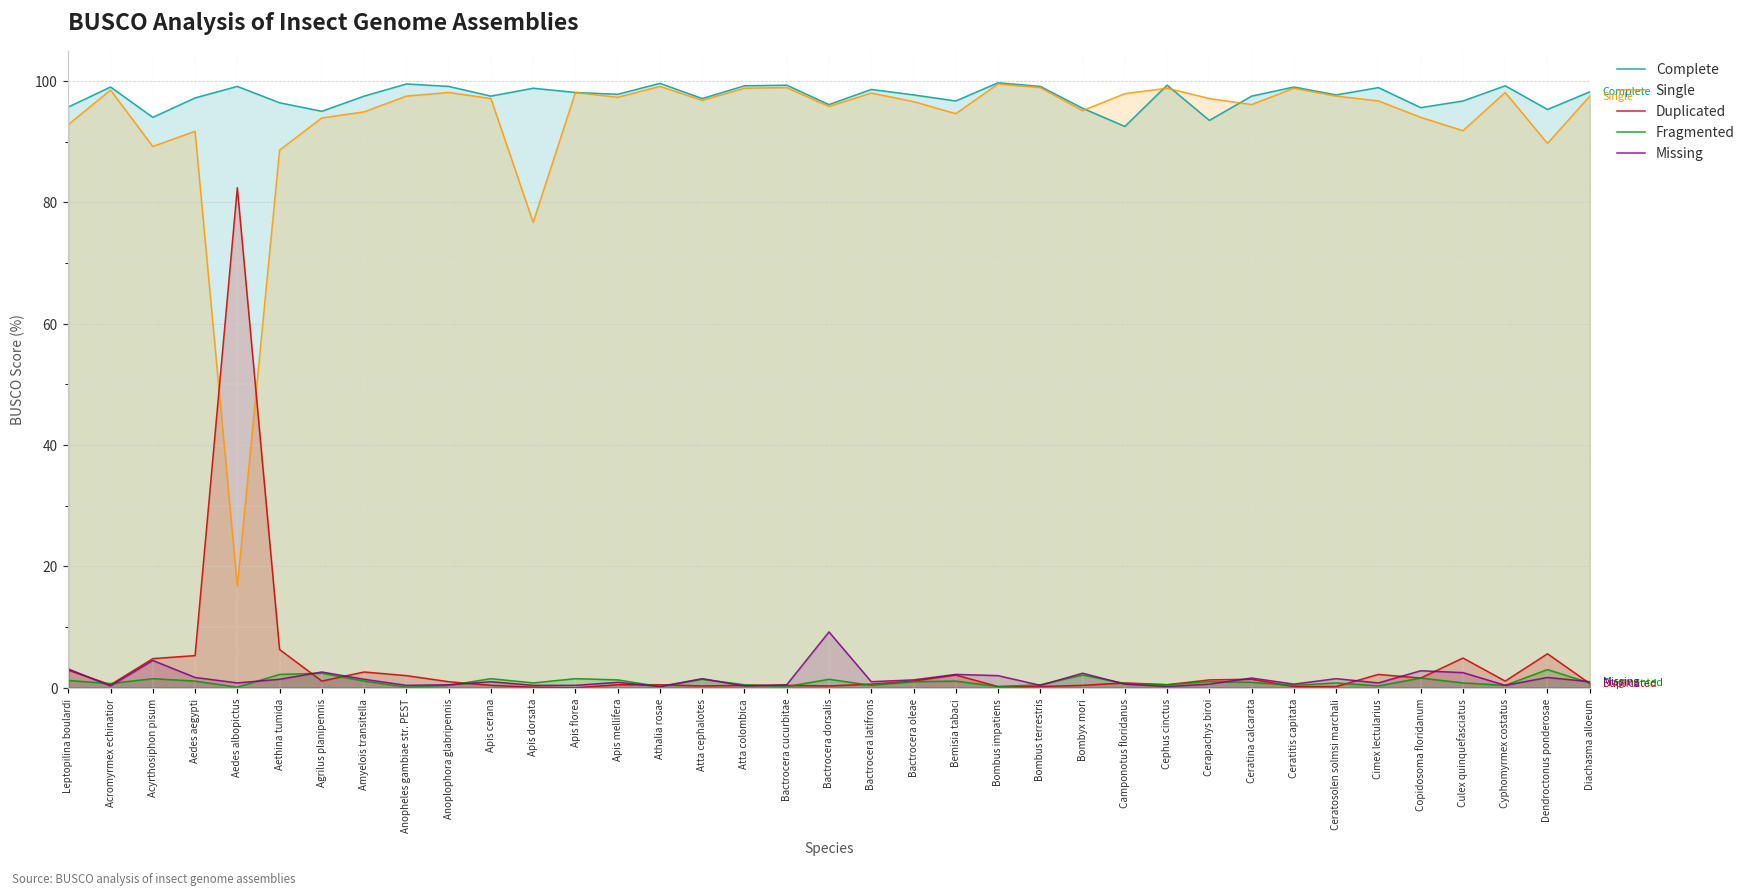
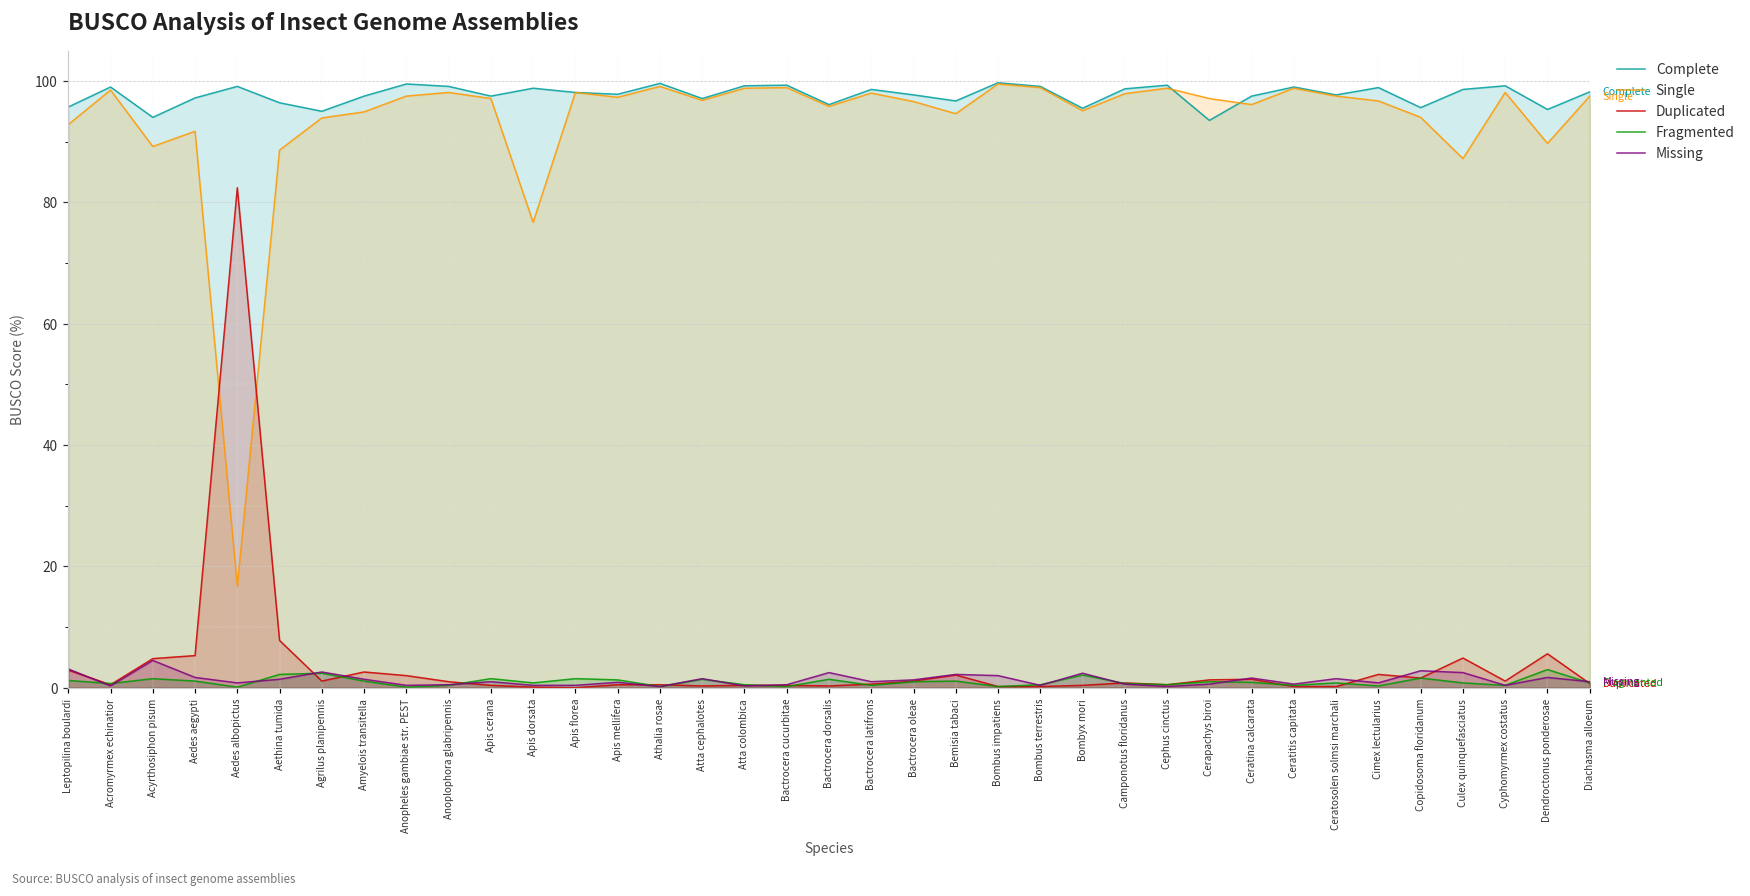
  {
    "Complete": {
      "Leptopilina boulardi": 96,
      "Acromyrmex echinatior": 99,
      "Acyrthosiphon pisum": 94,
      "Aedes aegypti": 97,
      "Aedes albopictus": 99,
      "Aethina tumida": 96,
      "Agrilus planipennis": 95,
      "Amyelois transitella": 98,
      "Anopheles gambiae str. PEST": 100,
      "Anoplophora glabripennis": 99,
      "Apis dorsata": 99,
      "Apis mellifera": 98,
      "Athalia rosae": 100,
      "Bactrocera latifrons": 99,
      "Bactrocera oleae": 98,
      "Bemisia tabaci": 97,
-     "Camponotus floridanus": 93,
+     "Camponotus floridanus": 99,
      "Cephus cinctus": 99,
      "Cerapachys biroi": 94,
      "Ceratina calcarata": 98,
      "Cimex lectularius": 99,
      "Copidosoma floridanum": 96,
-     "Culex quinquefasciatus": 97,
+     "Culex quinquefasciatus": 99,
      "Cyphomyrmex costatus": 99,
      "Dendroctonus ponderosae": 95,
      "Diachasma alloeum": 98
    },
    "Single": {
      "Leptopilina boulardi": 93,
      "Acromyrmex echinatior": 99,
      "Acyrthosiphon pisum": 89,
      "Aedes aegypti": 92,
      "Aedes albopictus": 17,
      "Aethina tumida": 89,
      "Agrilus planipennis": 94,
      "Amyelois transitella": 95,
      "Anopheles gambiae str. PEST": 98,
      "Anoplophora glabripennis": 98,
      "Apis dorsata": 77,
      "Apis mellifera": 97,
      "Athalia rosae": 99,
      "Bactrocera latifrons": 98,
      "Bactrocera oleae": 97,
      "Bemisia tabaci": 95,
      "Camponotus floridanus": 98,
      "Cephus cinctus": 99,
      "Cerapachys biroi": 97,
      "Ceratina calcarata": 96,
      "Cimex lectularius": 97,
      "Copidosoma floridanum": 94,
-     "Culex quinquefasciatus": 92,
+     "Culex quinquefasciatus": 87,
      "Cyphomyrmex costatus": 98,
      "Dendroctonus ponderosae": 90,
      "Diachasma alloeum": 98
    },
    "Duplicated": {
      "Aedes aegypti": 5,
      "Aedes albopictus": 82,
-     "Aethina tumida": 6,
+     "Aethina tumida": 8,
      "Agrilus planipennis": 1,
      "Amyelois transitella": 3,
      "Anopheles gambiae str. PEST": 2,
      "Anoplophora glabripennis": 1,
      "Apis cerana": 0,
      "Atta cephalotes": 0,
      "Bactrocera dorsalis": 0,
      "Bombyx mori": 0,
      "Ceratosolen solmsi marchali": 0,
      "Cimex lectularius": 2,
      "Culex quinquefasciatus": 5,
      "Cyphomyrmex costatus": 1,
      "Dendroctonus ponderosae": 6
    },
    "Fragmented": {
      "Leptopilina boulardi": 1,
      "Acyrthosiphon pisum": 2,
      "Aedes aegypti": 1,
      "Aedes albopictus": 0,
      "Aethina tumida": 2,
      "Apis cerana": 2,
      "Apis florea": 2,
      "Bactrocera dorsalis": 1,
      "Bemisia tabaci": 1,
      "Ceratina calcarata": 1,
      "Ceratosolen solmsi marchali": 1,
      "Cimex lectularius": 0,
      "Culex quinquefasciatus": 1,
      "Dendroctonus ponderosae": 3
    },
    "Missing": {
      "Aedes aegypti": 2,
      "Aedes albopictus": 1,
      "Aethina tumida": 1,
      "Apis cerana": 1,
-     "Bactrocera dorsalis": 9,
+     "Bactrocera dorsalis": 3,
      "Bombus impatiens": 2,
      "Ceratosolen solmsi marchali": 2,
      "Cimex lectularius": 1,
      "Copidosoma floridanum": 3,
      "Culex quinquefasciatus": 3,
      "Dendroctonus ponderosae": 2
    }
  }
